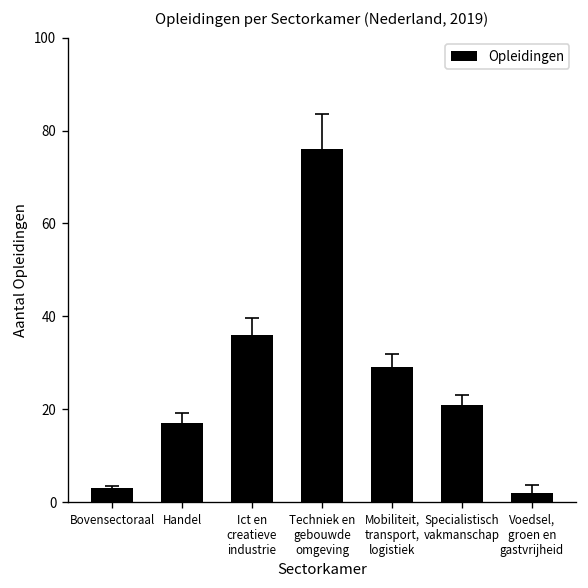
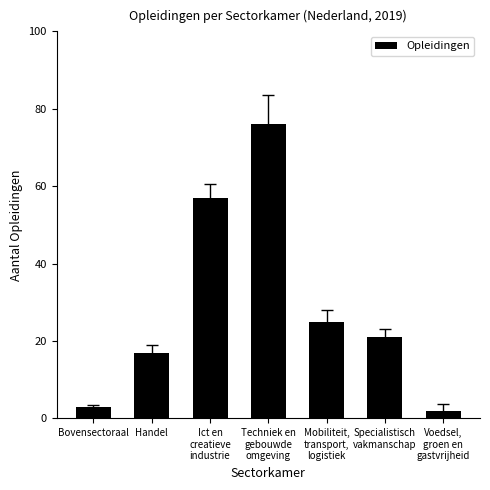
  {
    "Opleidingen": {
      "Bovensectoraal": 3,
      "Handel": 17,
-     "Ict en creatieve industrie": 36,
+     "Ict en creatieve industrie": 57,
      "Techniek en gebouwde omgeving": 76,
-     "Mobiliteit, transport, logistiek": 29,
+     "Mobiliteit, transport, logistiek": 25,
      "Specialistisch vakmanschap": 21,
      "Voedsel, groen en gastvrijheid": 2
    }
  }
